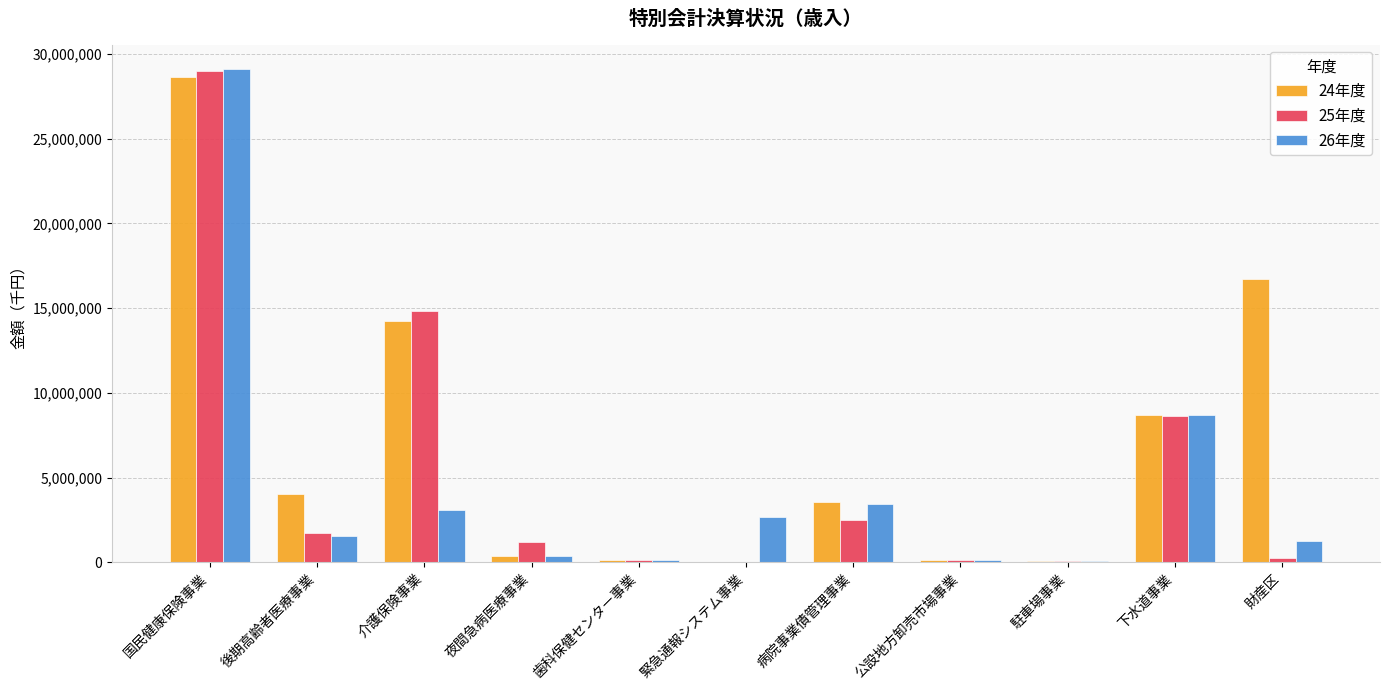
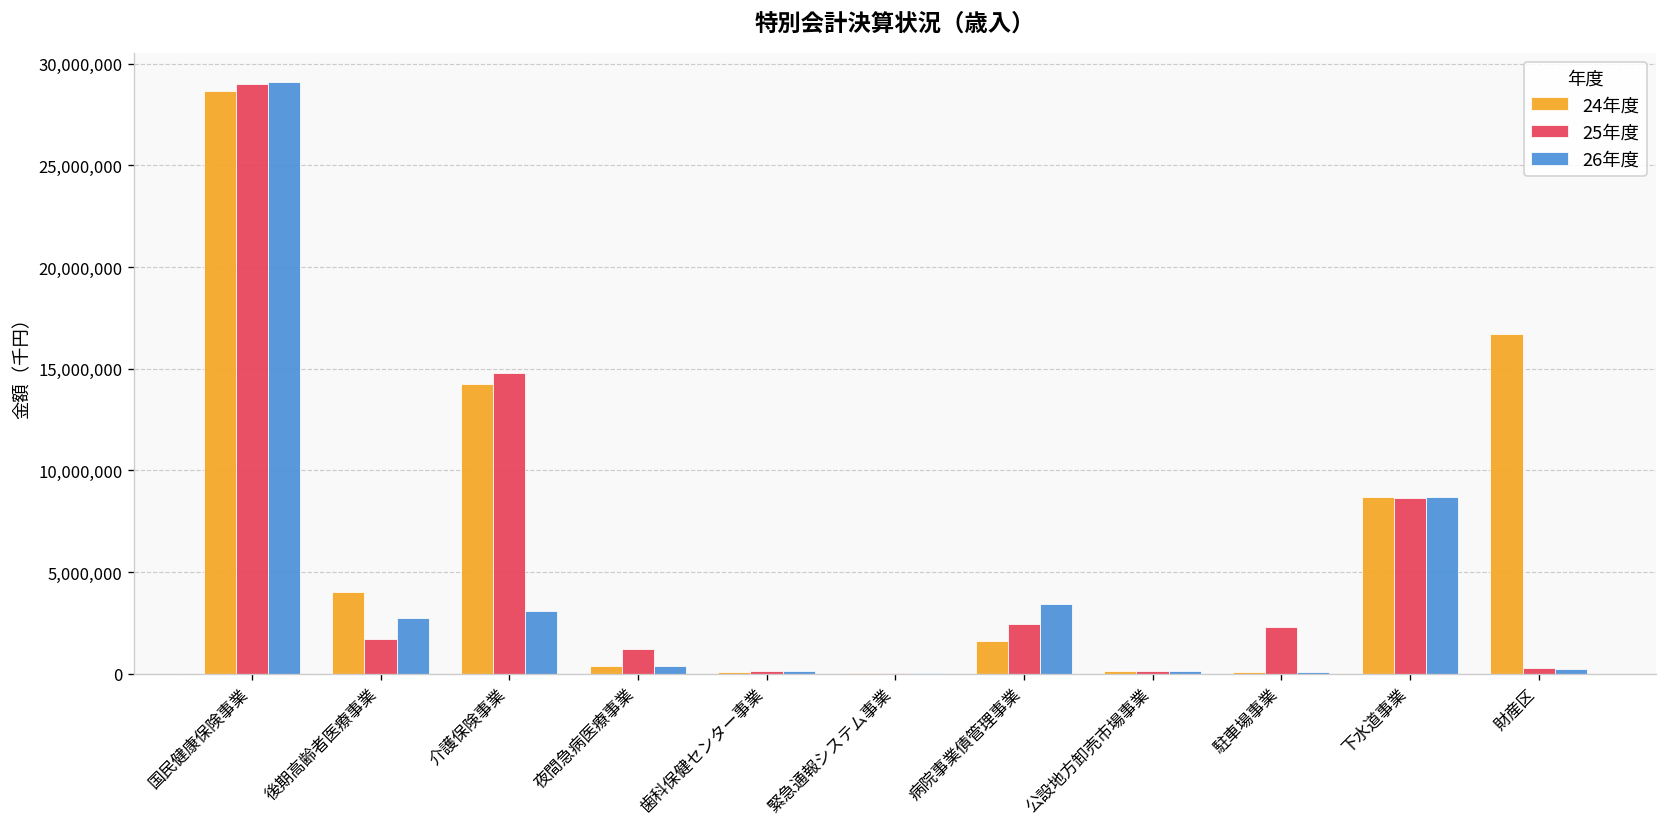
  {
    "24年度": {
      "国民健康保険事業": "28,600,000",
      "後期高齢者医療事業": "4,000,000",
      "介護保険事業": "14,200,000",
      "夜間急病医療事業": "400,000",
-     "病院事業債管理事業": "3,500,000",
+     "病院事業債管理事業": "1,600,000",
      "下水道事業": "8,700,000",
      "財産区": "16,700,000"
    },
    "25年度": {
      "国民健康保険事業": "29,000,000",
      "後期高齢者医療事業": "1,700,000",
      "介護保険事業": "14,800,000",
      "夜間急病医療事業": "1,200,000",
      "病院事業債管理事業": "2,500,000",
-     "駐車場事業": "100,000",
+     "駐車場事業": "2,300,000",
      "下水道事業": "8,600,000",
      "財産区": "300,000"
    },
    "26年度": {
      "国民健康保険事業": "29,100,000",
-     "後期高齢者医療事業": "1,600,000",
+     "後期高齢者医療事業": "2,800,000",
      "介護保険事業": "3,100,000",
      "夜間急病医療事業": "400,000",
-     "緊急通報システム事業": "2,700,000",
+     "緊急通報システム事業": "0",
      "病院事業債管理事業": "3,400,000",
      "下水道事業": "8,700,000",
-     "財産区": "1,200,000"
+     "財産区": "200,000"
    }
  }
